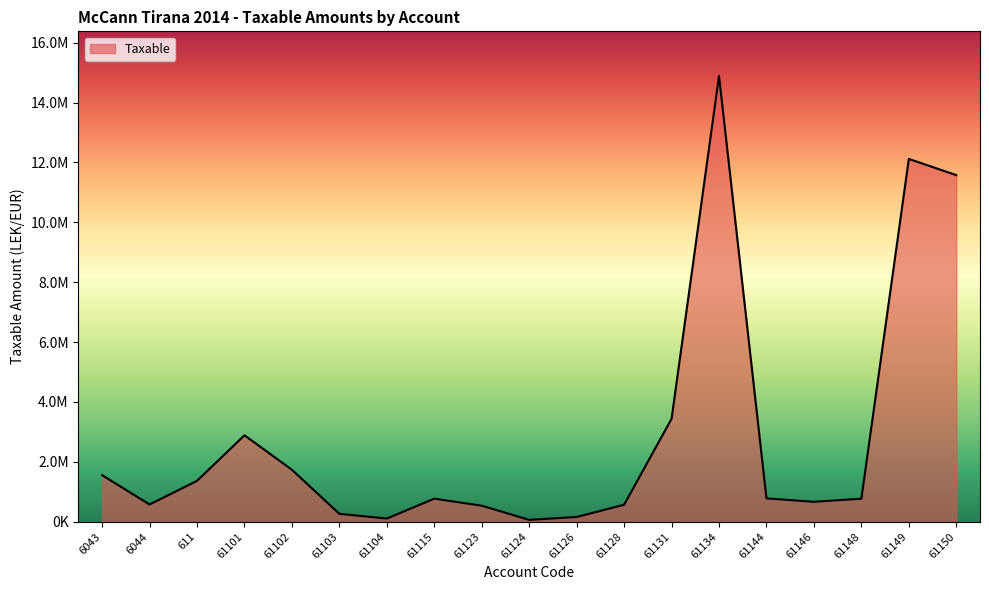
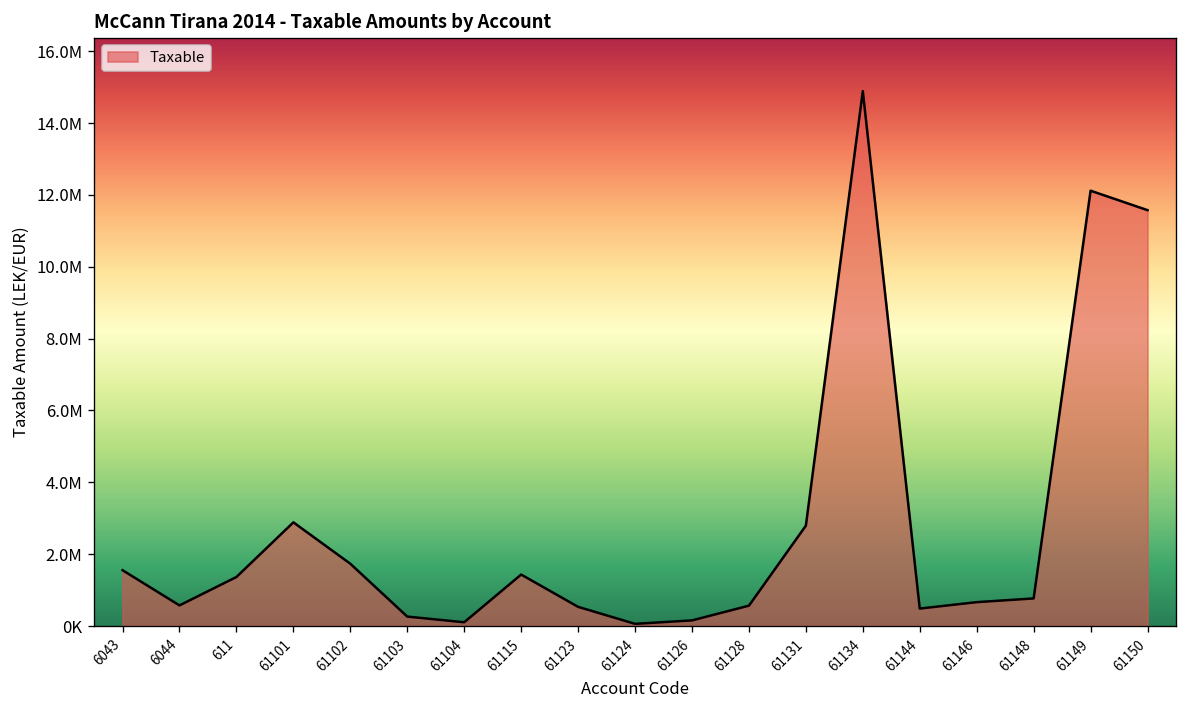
  {
    "6043": 1600000,
    "6044": 600000,
    "611": 1400000,
    "61101": 2900000,
    "61102": 1700000,
    "61103": 300000,
    "61104": 100000,
-   "61115": 800000,
+   "61115": 1400000,
    "61123": 500000,
    "61124": 100000,
    "61126": 200000,
    "61128": 600000,
-   "61131": 3400000,
+   "61131": 2800000,
    "61134": 14900000,
-   "61144": 800000,
+   "61144": 500000,
    "61146": 700000,
    "61148": 800000,
    "61149": 12100000,
    "61150": 11600000
  }
